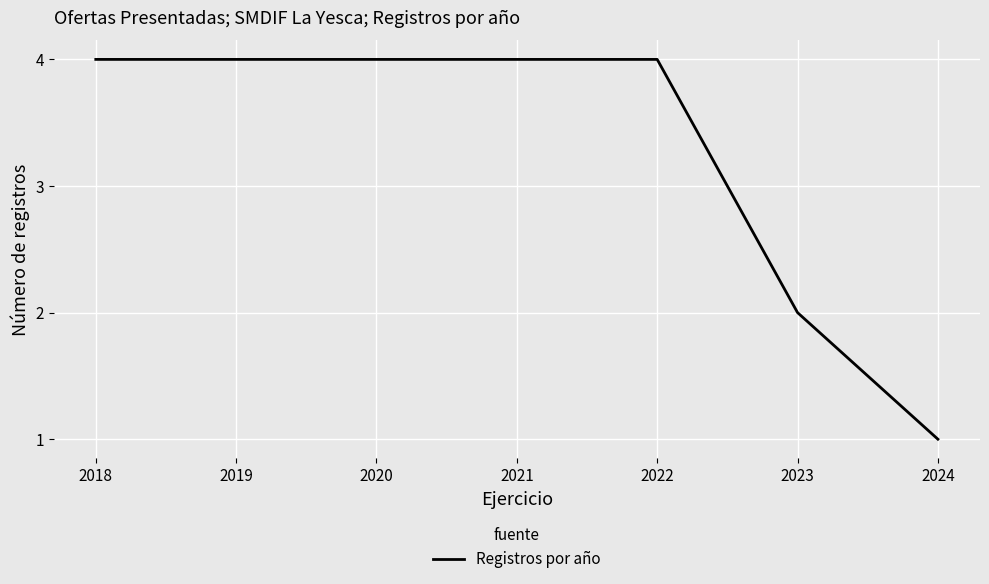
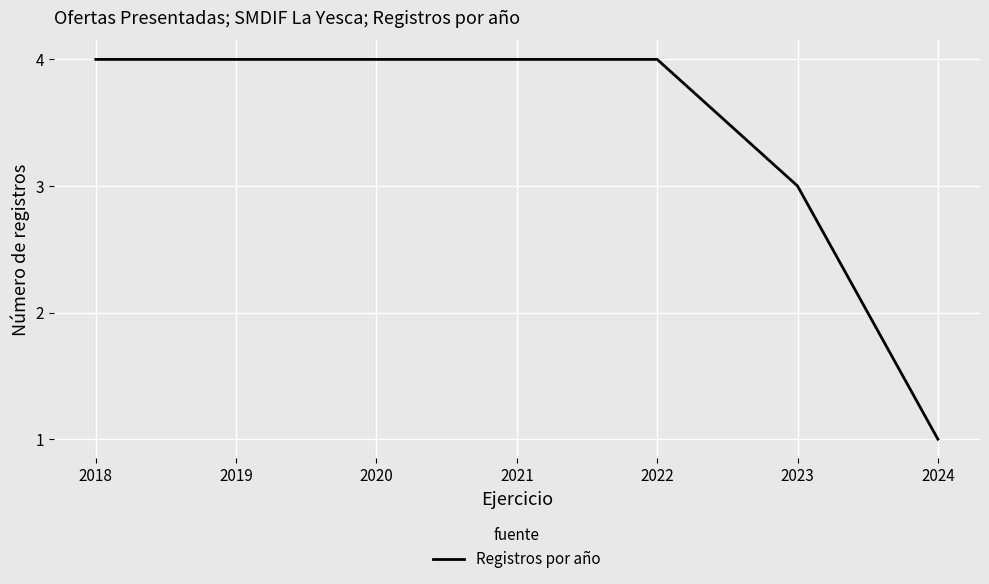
  {
    "2018": 4,
    "2019": 4,
    "2020": 4,
    "2021": 4,
    "2022": 4,
-   "2023": 2,
+   "2023": 3,
    "2024": 1
  }
